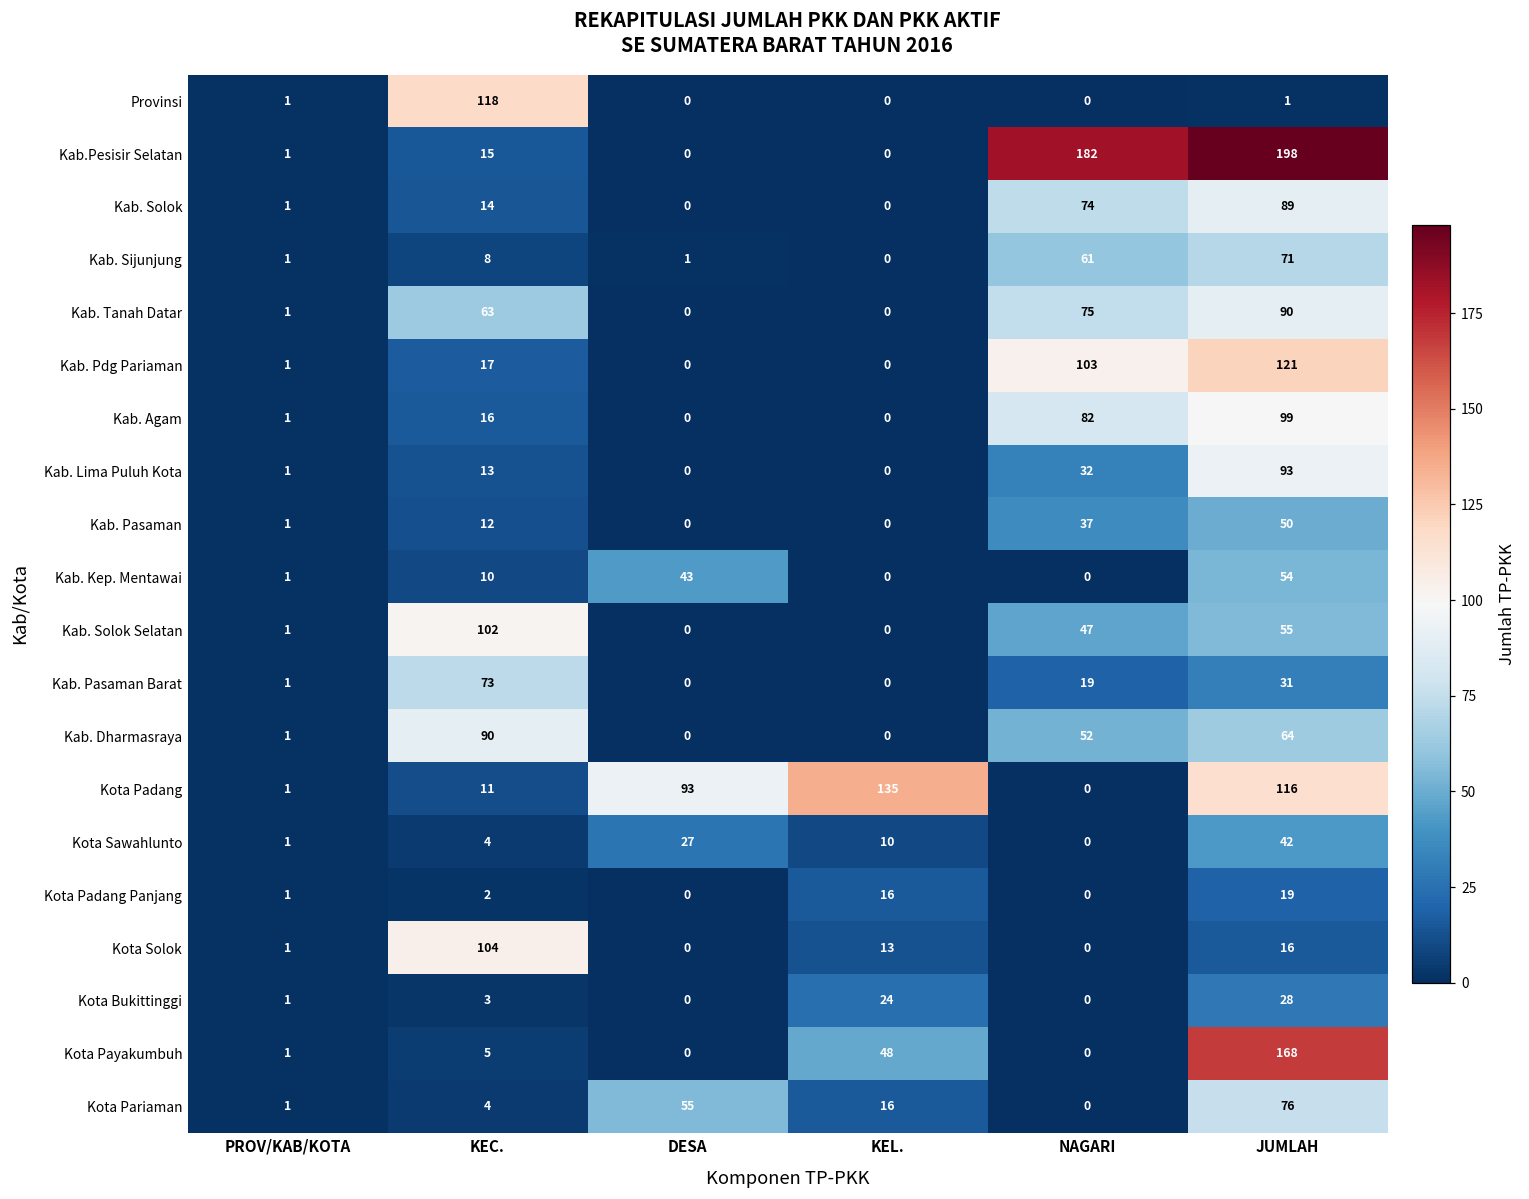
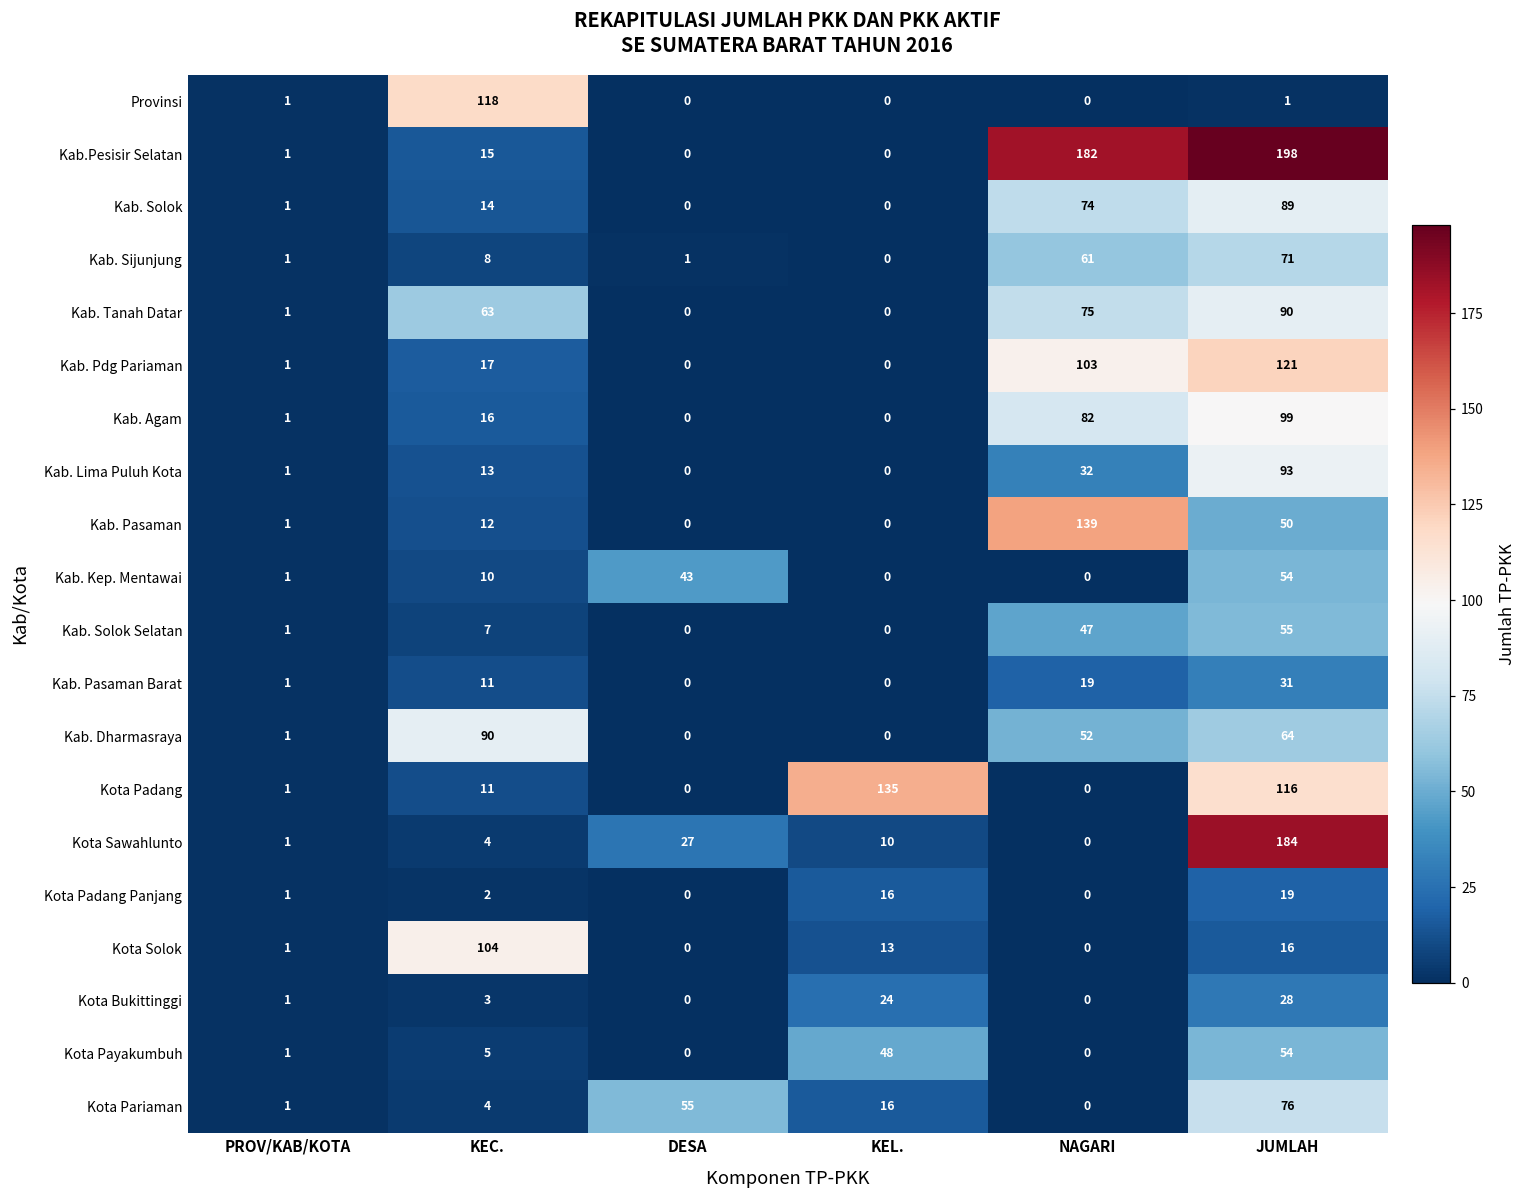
  {
    "Provinsi": {
      "PROV/KAB/KOTA": 1,
      "KEC.": 118,
      "DESA": 0,
      "KEL.": 0,
      "NAGARI": 0,
      "JUMLAH": 1
    },
    "Kab.Pesisir Selatan": {
      "PROV/KAB/KOTA": 1,
      "KEC.": 15,
      "DESA": 0,
      "KEL.": 0,
      "NAGARI": 182,
      "JUMLAH": 198
    },
    "Kab. Solok": {
      "PROV/KAB/KOTA": 1,
      "KEC.": 14,
      "DESA": 0,
      "KEL.": 0,
      "NAGARI": 74,
      "JUMLAH": 89
    },
    "Kab. Sijunjung": {
      "PROV/KAB/KOTA": 1,
      "KEC.": 8,
      "DESA": 1,
      "KEL.": 0,
      "NAGARI": 61,
      "JUMLAH": 71
    },
    "Kab. Tanah Datar": {
      "PROV/KAB/KOTA": 1,
      "KEC.": 63,
      "DESA": 0,
      "KEL.": 0,
      "NAGARI": 75,
      "JUMLAH": 90
    },
    "Kab. Pdg Pariaman": {
      "PROV/KAB/KOTA": 1,
      "KEC.": 17,
      "DESA": 0,
      "KEL.": 0,
      "NAGARI": 103,
      "JUMLAH": 121
    },
    "Kab. Agam": {
      "PROV/KAB/KOTA": 1,
      "KEC.": 16,
      "DESA": 0,
      "KEL.": 0,
      "NAGARI": 82,
      "JUMLAH": 99
    },
    "Kab. Lima Puluh Kota": {
      "PROV/KAB/KOTA": 1,
      "KEC.": 13,
      "DESA": 0,
      "KEL.": 0,
      "NAGARI": 32,
      "JUMLAH": 93
    },
    "Kab. Pasaman": {
      "PROV/KAB/KOTA": 1,
      "KEC.": 12,
      "DESA": 0,
      "KEL.": 0,
-     "NAGARI": 37,
+     "NAGARI": 139,
      "JUMLAH": 50
    },
    "Kab. Kep. Mentawai": {
      "PROV/KAB/KOTA": 1,
      "KEC.": 10,
      "DESA": 43,
      "KEL.": 0,
      "NAGARI": 0,
      "JUMLAH": 54
    },
    "Kab. Solok Selatan": {
      "PROV/KAB/KOTA": 1,
-     "KEC.": 102,
+     "KEC.": 7,
      "DESA": 0,
      "KEL.": 0,
      "NAGARI": 47,
      "JUMLAH": 55
    },
    "Kab. Pasaman Barat": {
      "PROV/KAB/KOTA": 1,
-     "KEC.": 73,
+     "KEC.": 11,
      "DESA": 0,
      "KEL.": 0,
      "NAGARI": 19,
      "JUMLAH": 31
    },
    "Kab. Dharmasraya": {
      "PROV/KAB/KOTA": 1,
      "KEC.": 90,
      "DESA": 0,
      "KEL.": 0,
      "NAGARI": 52,
      "JUMLAH": 64
    },
    "Kota Padang": {
      "PROV/KAB/KOTA": 1,
      "KEC.": 11,
-     "DESA": 93,
+     "DESA": 0,
      "KEL.": 135,
      "NAGARI": 0,
      "JUMLAH": 116
    },
    "Kota Sawahlunto": {
      "PROV/KAB/KOTA": 1,
      "KEC.": 4,
      "DESA": 27,
      "KEL.": 10,
      "NAGARI": 0,
-     "JUMLAH": 42
+     "JUMLAH": 184
    },
    "Kota Padang Panjang": {
      "PROV/KAB/KOTA": 1,
      "KEC.": 2,
      "DESA": 0,
      "KEL.": 16,
      "NAGARI": 0,
      "JUMLAH": 19
    },
    "Kota Solok": {
      "PROV/KAB/KOTA": 1,
      "KEC.": 104,
      "DESA": 0,
      "KEL.": 13,
      "NAGARI": 0,
      "JUMLAH": 16
    },
    "Kota Bukittinggi": {
      "PROV/KAB/KOTA": 1,
      "KEC.": 3,
      "DESA": 0,
      "KEL.": 24,
      "NAGARI": 0,
      "JUMLAH": 28
    },
    "Kota Payakumbuh": {
      "PROV/KAB/KOTA": 1,
      "KEC.": 5,
      "DESA": 0,
      "KEL.": 48,
      "NAGARI": 0,
-     "JUMLAH": 168
+     "JUMLAH": 54
    },
    "Kota Pariaman": {
      "PROV/KAB/KOTA": 1,
      "KEC.": 4,
      "DESA": 55,
      "KEL.": 16,
      "NAGARI": 0,
      "JUMLAH": 76
    }
  }
